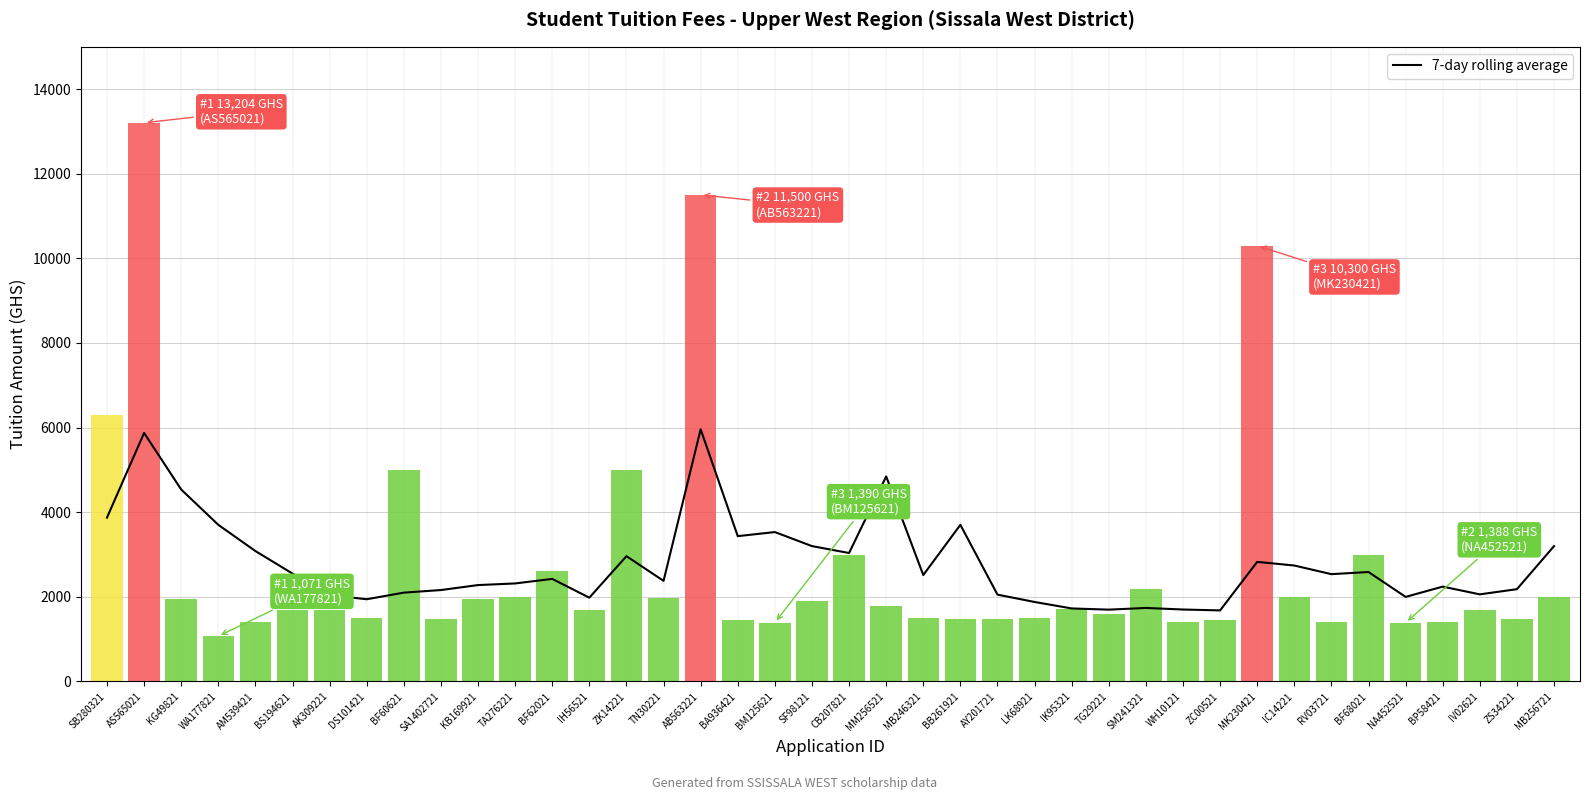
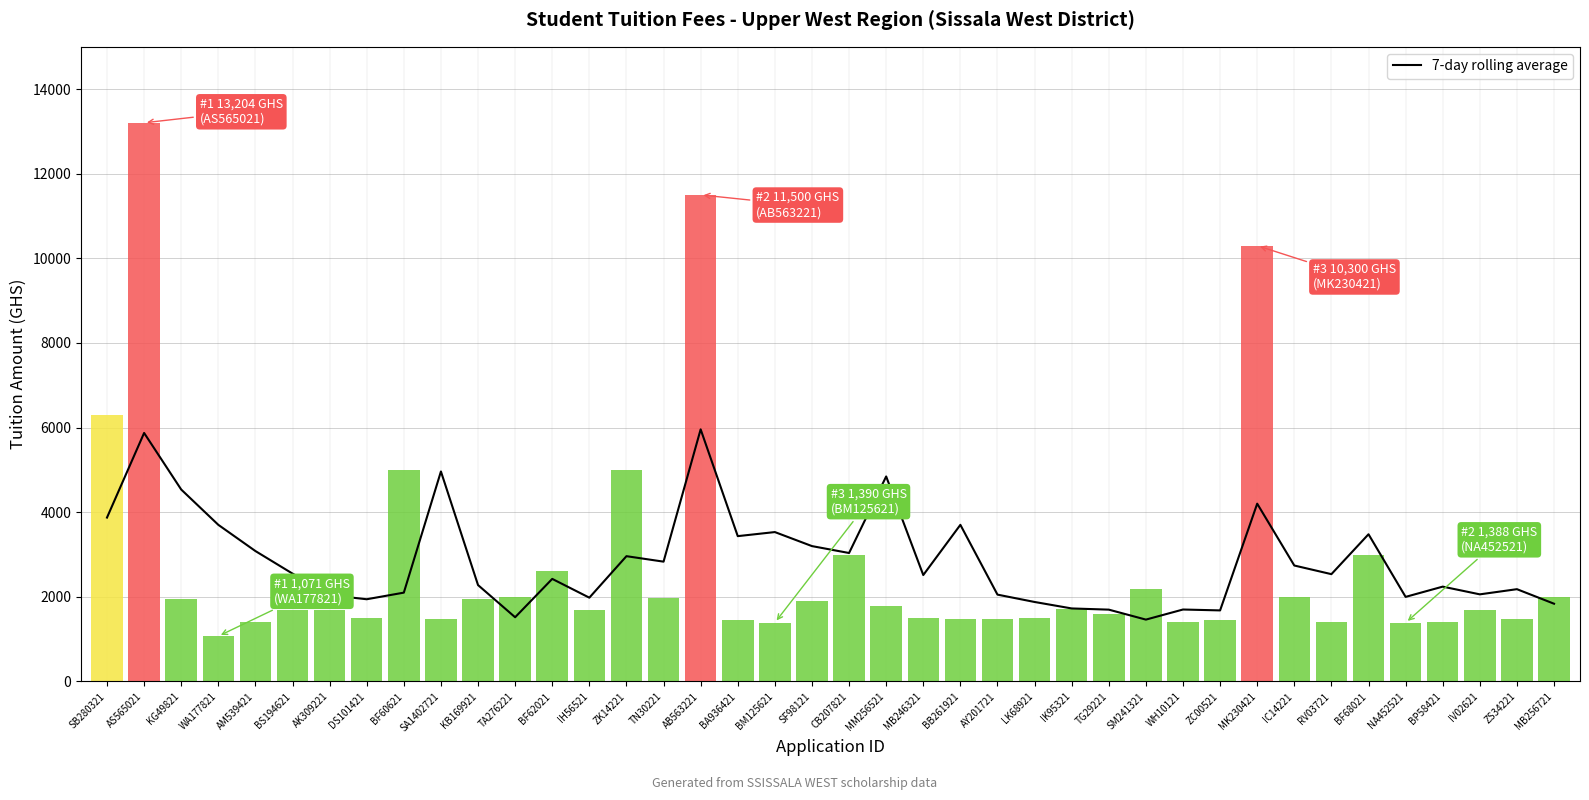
  {
    "7-day rolling average": {
      "SB280321": 3900,
      "AS565021": 5900,
      "KG49821": 4500,
      "WA177821": 3700,
      "AM539421": 3100,
      "DS101421": 1900,
      "BF60621": 2100,
-     "SA1402721": 2200,
+     "SA1402721": 5000,
      "KB169921": 2300,
-     "TA276221": 2300,
+     "TA276221": 1500,
      "BF62021": 2400,
      "IH56521": 2000,
      "ZK14221": 3000,
-     "TN30221": 2400,
+     "TN30221": 2800,
      "AB563221": 6000,
      "BA936421": 3400,
      "BM125621": 3500,
      "SF98121": 3200,
      "CB207821": 3000,
      "MM256521": 4800,
      "MB246321": 2500,
      "BB261921": 3700,
      "AY201721": 2100,
      "LK68921": 1900,
      "IK95321": 1700,
      "TG29221": 1700,
-     "SM241321": 1700,
+     "SM241321": 1500,
      "WH10121": 1700,
      "ZC00521": 1700,
-     "MK230421": 2800,
+     "MK230421": 4200,
      "IC14221": 2700,
      "RV03721": 2500,
-     "BF68021": 2600,
+     "BF68021": 3500,
      "NA452521": 2000,
      "BP58421": 2200,
      "IV02621": 2100,
      "ZS34221": 2200,
-     "MB256721": 3200
+     "MB256721": 1800
    }
  }
